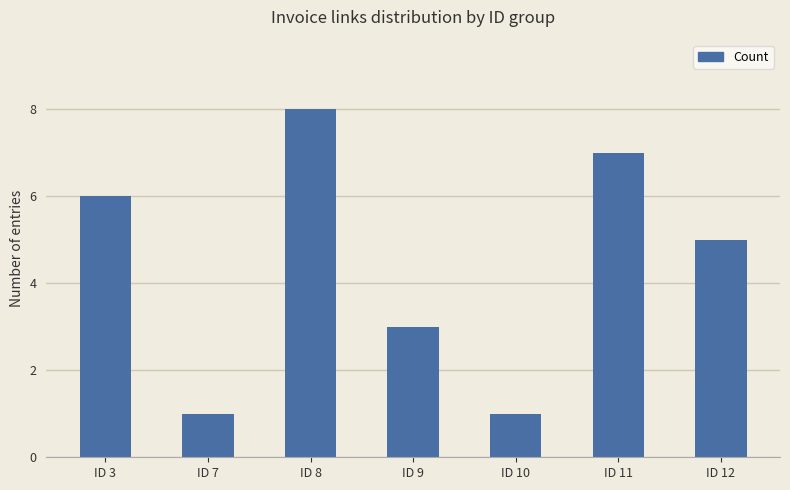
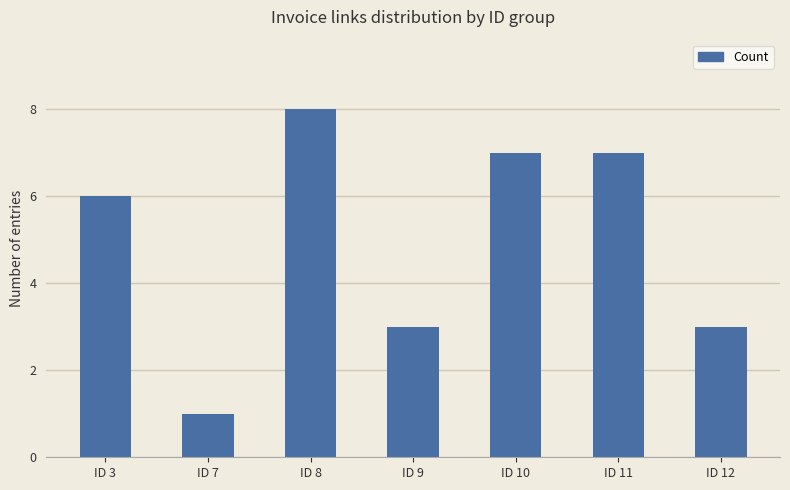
  {
    "ID 3": 6,
    "ID 7": 1,
    "ID 8": 8,
    "ID 9": 3,
-   "ID 10": 1,
+   "ID 10": 7,
    "ID 11": 7,
-   "ID 12": 5
+   "ID 12": 3
  }
